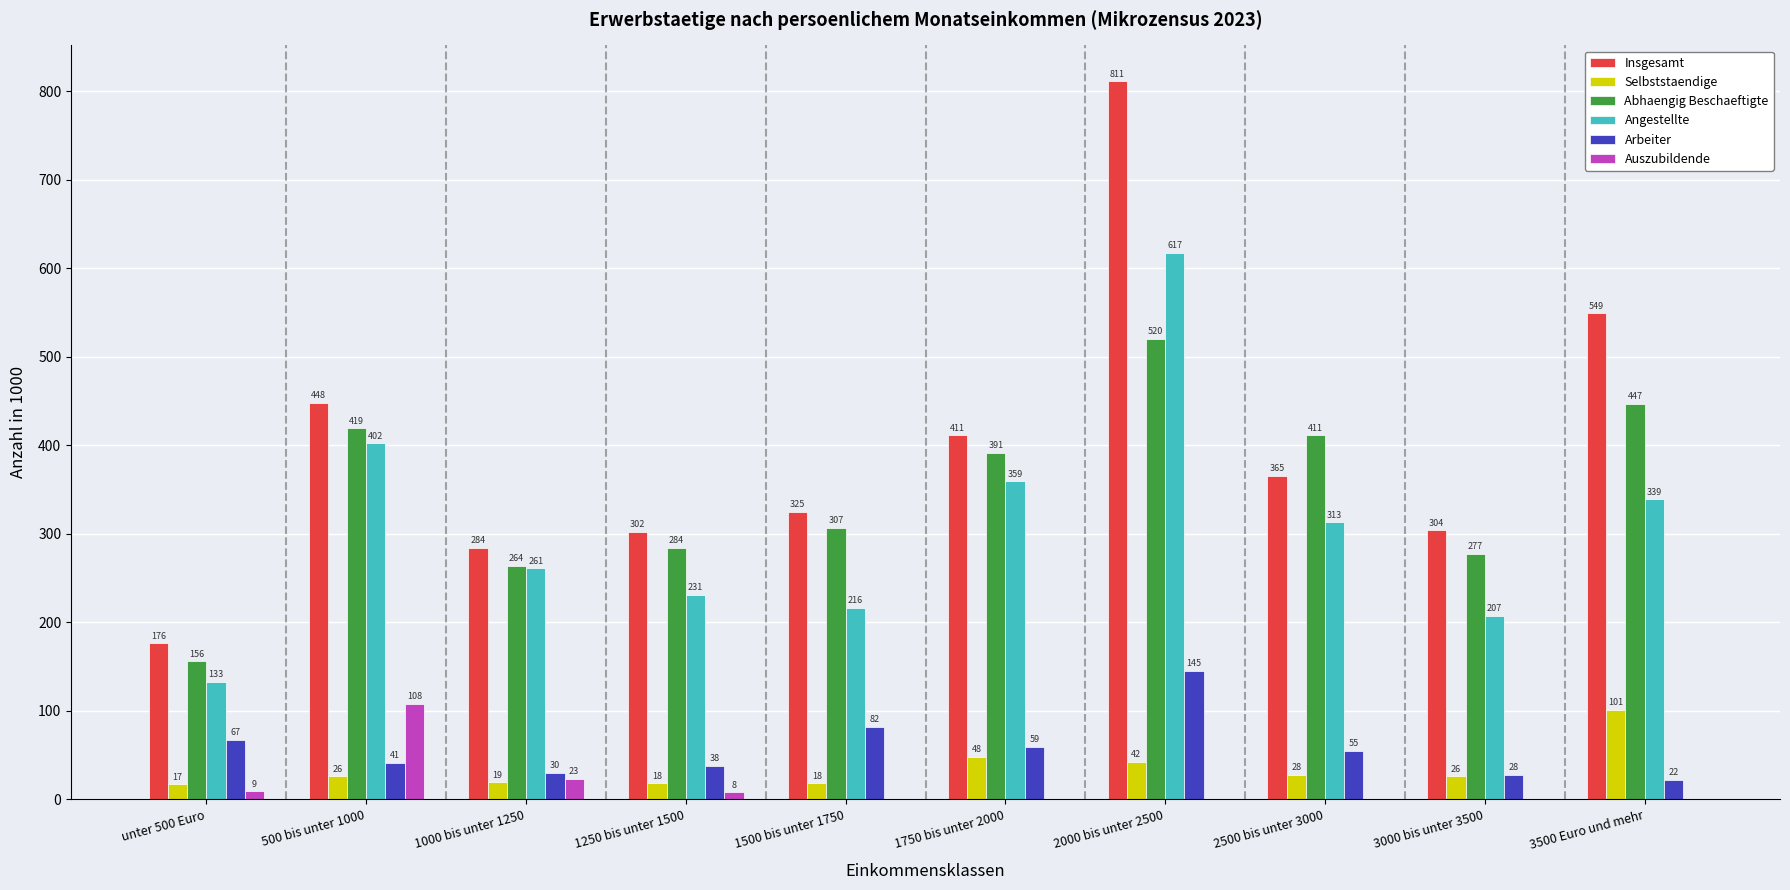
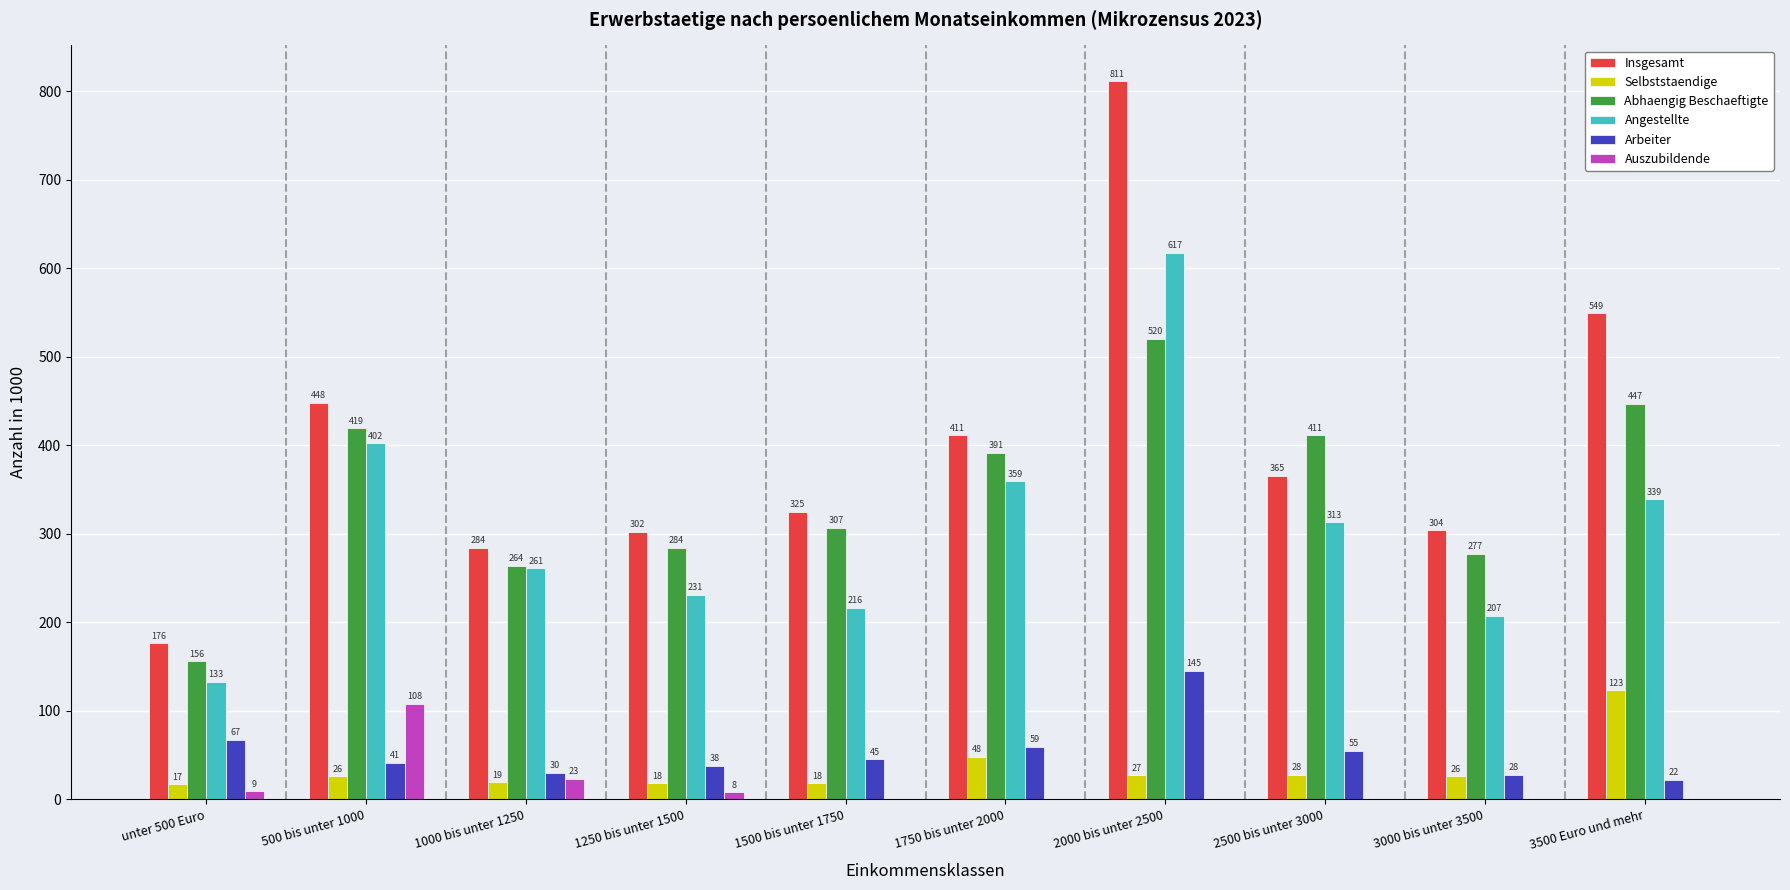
  {
    "Insgesamt": {
      "unter 500 Euro": 176,
      "500 bis unter 1000": 448,
      "1000 bis unter 1250": 284,
      "1250 bis unter 1500": 302,
      "1500 bis unter 1750": 325,
      "1750 bis unter 2000": 411,
      "2000 bis unter 2500": 811,
      "2500 bis unter 3000": 365,
      "3000 bis unter 3500": 304,
      "3500 Euro und mehr": 549
    },
    "Selbststaendige": {
      "unter 500 Euro": 17,
      "500 bis unter 1000": 26,
      "1000 bis unter 1250": 19,
      "1250 bis unter 1500": 18,
      "1500 bis unter 1750": 18,
      "1750 bis unter 2000": 48,
-     "2000 bis unter 2500": 42,
+     "2000 bis unter 2500": 27,
      "2500 bis unter 3000": 28,
      "3000 bis unter 3500": 26,
-     "3500 Euro und mehr": 101
+     "3500 Euro und mehr": 123
    },
    "Abhaengig Beschaeftigte": {
      "unter 500 Euro": 156,
      "500 bis unter 1000": 419,
      "1000 bis unter 1250": 264,
      "1250 bis unter 1500": 284,
      "1500 bis unter 1750": 307,
      "1750 bis unter 2000": 391,
      "2000 bis unter 2500": 520,
      "2500 bis unter 3000": 411,
      "3000 bis unter 3500": 277,
      "3500 Euro und mehr": 447
    },
    "Angestellte": {
      "unter 500 Euro": 133,
      "500 bis unter 1000": 402,
      "1000 bis unter 1250": 261,
      "1250 bis unter 1500": 231,
      "1500 bis unter 1750": 216,
      "1750 bis unter 2000": 359,
      "2000 bis unter 2500": 617,
      "2500 bis unter 3000": 313,
      "3000 bis unter 3500": 207,
      "3500 Euro und mehr": 339
    },
    "Arbeiter": {
      "unter 500 Euro": 67,
      "500 bis unter 1000": 41,
      "1000 bis unter 1250": 30,
      "1250 bis unter 1500": 38,
-     "1500 bis unter 1750": 82,
+     "1500 bis unter 1750": 45,
      "1750 bis unter 2000": 59,
      "2000 bis unter 2500": 145,
      "2500 bis unter 3000": 55,
      "3000 bis unter 3500": 28,
      "3500 Euro und mehr": 22
    },
    "Auszubildende": {
      "unter 500 Euro": 9,
      "500 bis unter 1000": 108,
      "1000 bis unter 1250": 23,
      "1250 bis unter 1500": 8
    }
  }
